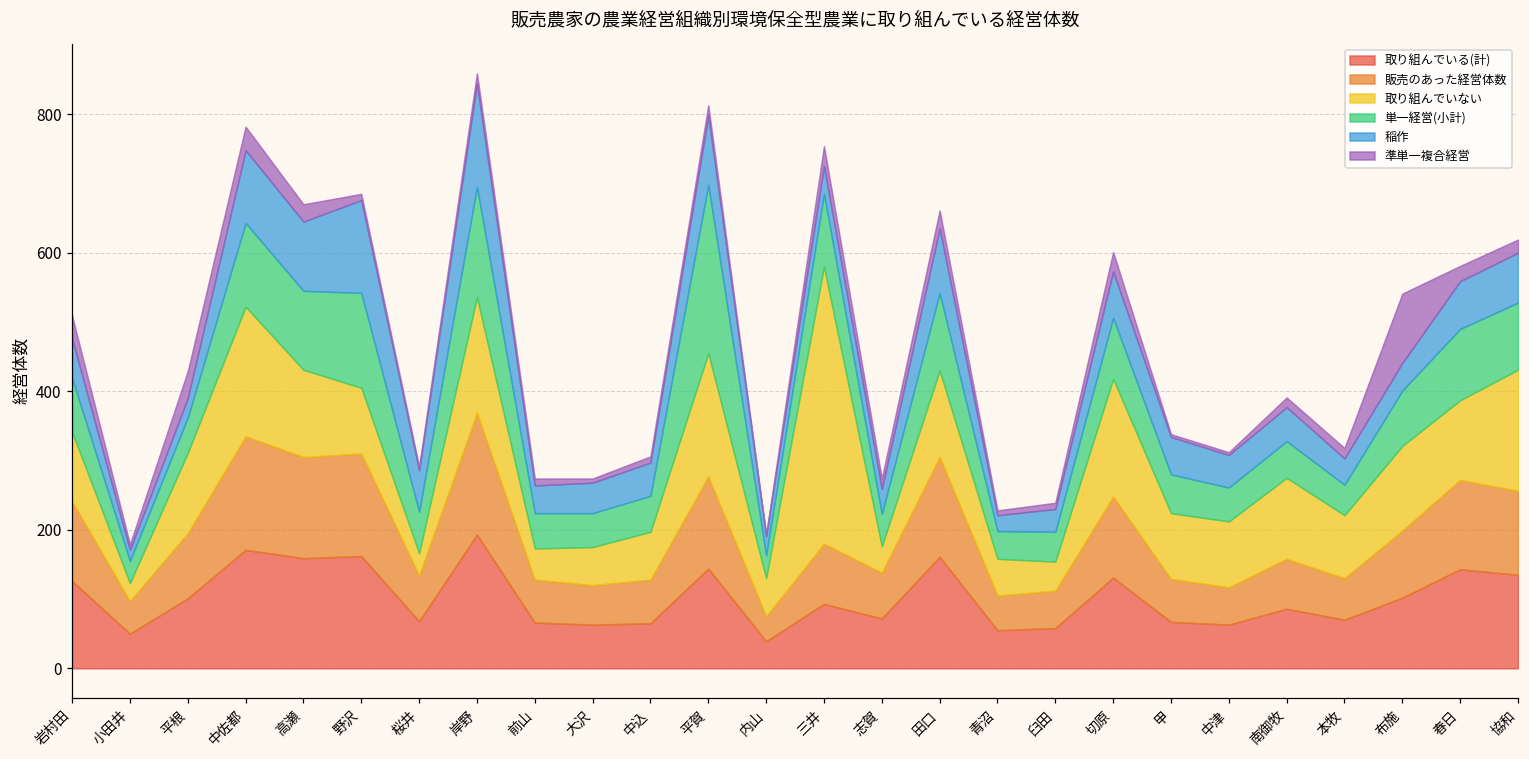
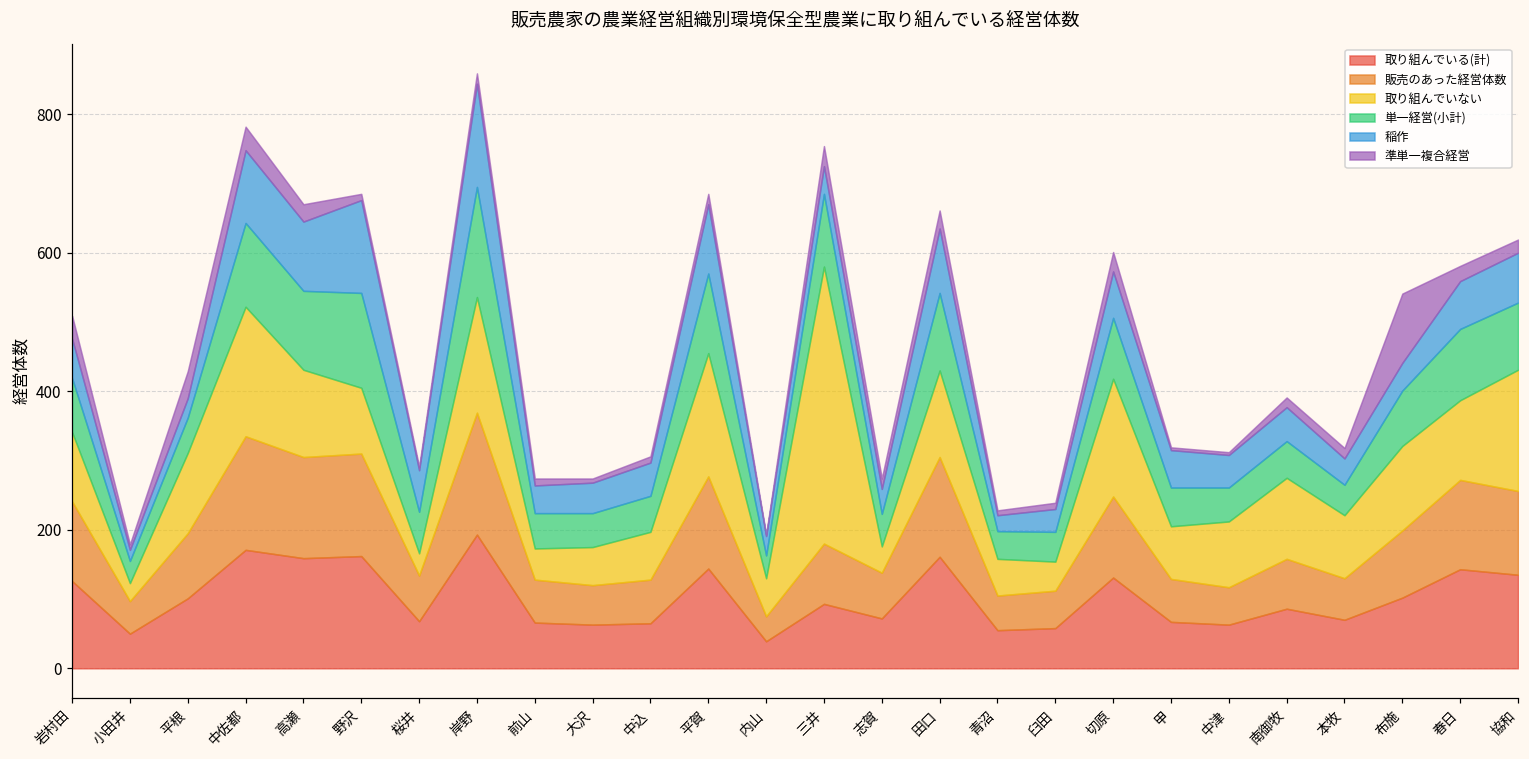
  {
    "取り組んでいない": {
      "岩村田": 100,
      "小田井": 30,
      "平根": 120,
      "中佐都": 190,
      "高瀬": 130,
      "野沢": 100,
      "桜井": 30,
      "岸野": 170,
      "前山": 50,
      "大沢": 60,
      "中込": 70,
      "平賀": 180,
      "内山": 60,
      "三井": 400,
      "志賀": 40,
      "田口": 130,
      "青沼": 50,
      "臼田": 40,
      "切原": 170,
-     "甲": 100,
+     "甲": 80,
      "中津": 100,
      "南御牧": 120,
      "本牧": 90,
      "布施": 120,
      "春日": 120,
      "協和": 180
    },
    "単一経営(小計)": {
      "岩村田": 80,
      "小田井": 30,
      "平根": 50,
      "中佐都": 120,
      "高瀬": 110,
      "野沢": 140,
      "桜井": 60,
      "岸野": 160,
      "前山": 50,
      "大沢": 50,
      "中込": 50,
-     "平賀": 240,
+     "平賀": 120,
      "内山": 30,
      "三井": 110,
      "志賀": 50,
      "田口": 110,
      "青沼": 40,
      "臼田": 40,
      "切原": 90,
      "甲": 60,
      "中津": 50,
      "南御牧": 50,
      "本牧": 40,
      "布施": 80,
      "春日": 100,
      "協和": 100
    },
    "稲作": {
      "岩村田": 60,
      "小田井": 20,
      "平根": 30,
      "中佐都": 110,
      "高瀬": 100,
      "野沢": 130,
      "桜井": 60,
      "岸野": 150,
      "前山": 40,
      "大沢": 40,
      "中込": 50,
      "平賀": 100,
      "三井": 40,
      "志賀": 40,
      "田口": 90,
      "青沼": 20,
      "臼田": 30,
      "切原": 70,
      "南御牧": 50,
      "本牧": 40,
      "布施": 40,
      "春日": 70,
      "協和": 70
    },
    "準単一複合経営": {
      "岩村田": 30,
      "小田井": 10,
      "平根": 40,
      "中佐都": 30,
      "高瀬": 30,
      "野沢": 10,
      "桜井": 10,
      "岸野": 20,
      "前山": 10,
      "大沢": 10,
      "中込": 10,
      "平賀": 20,
      "三井": 30,
      "志賀": 20,
      "田口": 30,
      "青沼": 10,
      "臼田": 10,
      "切原": 30,
      "南御牧": 10,
      "本牧": 20,
      "布施": 100,
      "春日": 20,
      "協和": 20
    }
  }
